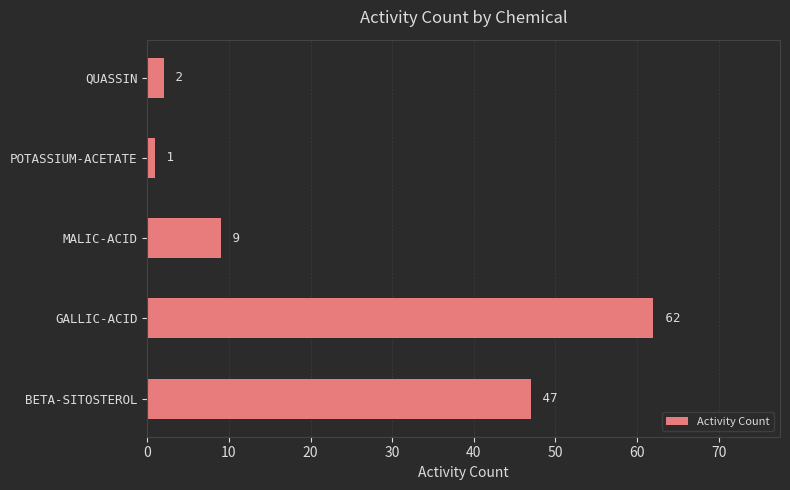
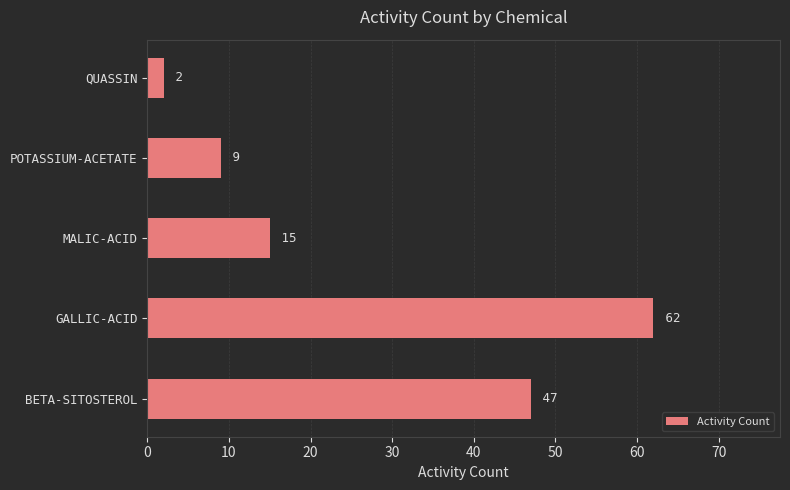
  {
    "QUASSIN": 2,
-   "POTASSIUM-ACETATE": 1,
-   "MALIC-ACID": 9,
+   "POTASSIUM-ACETATE": 9,
+   "MALIC-ACID": 15,
    "GALLIC-ACID": 62,
    "BETA-SITOSTEROL": 47
  }
